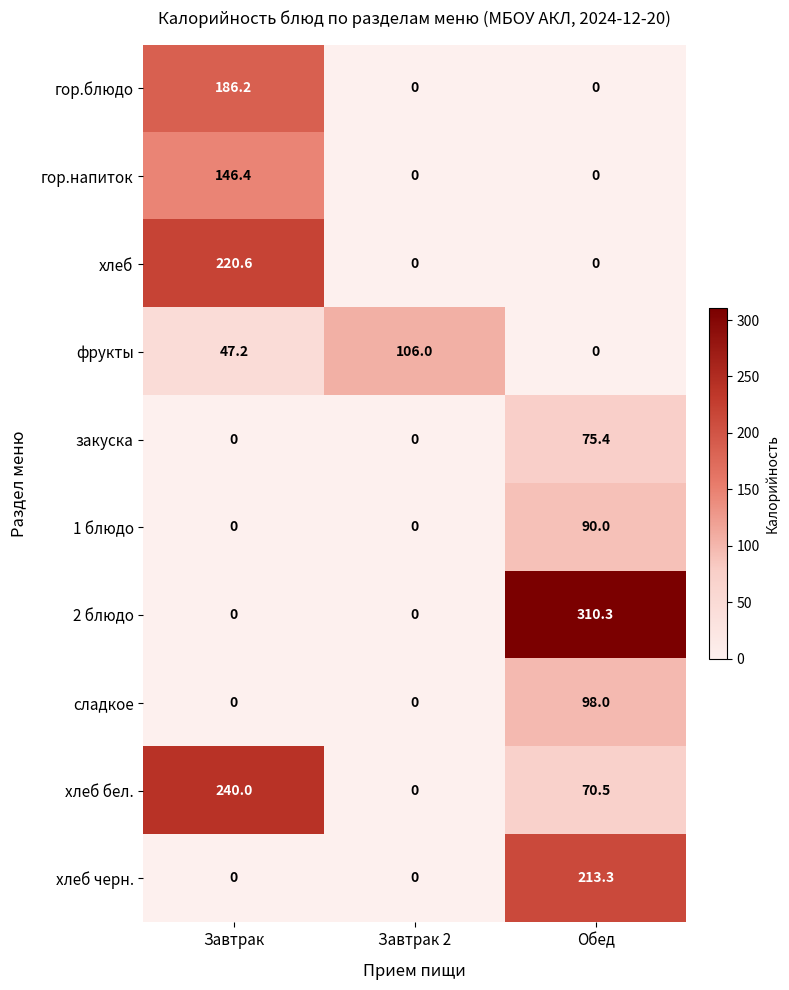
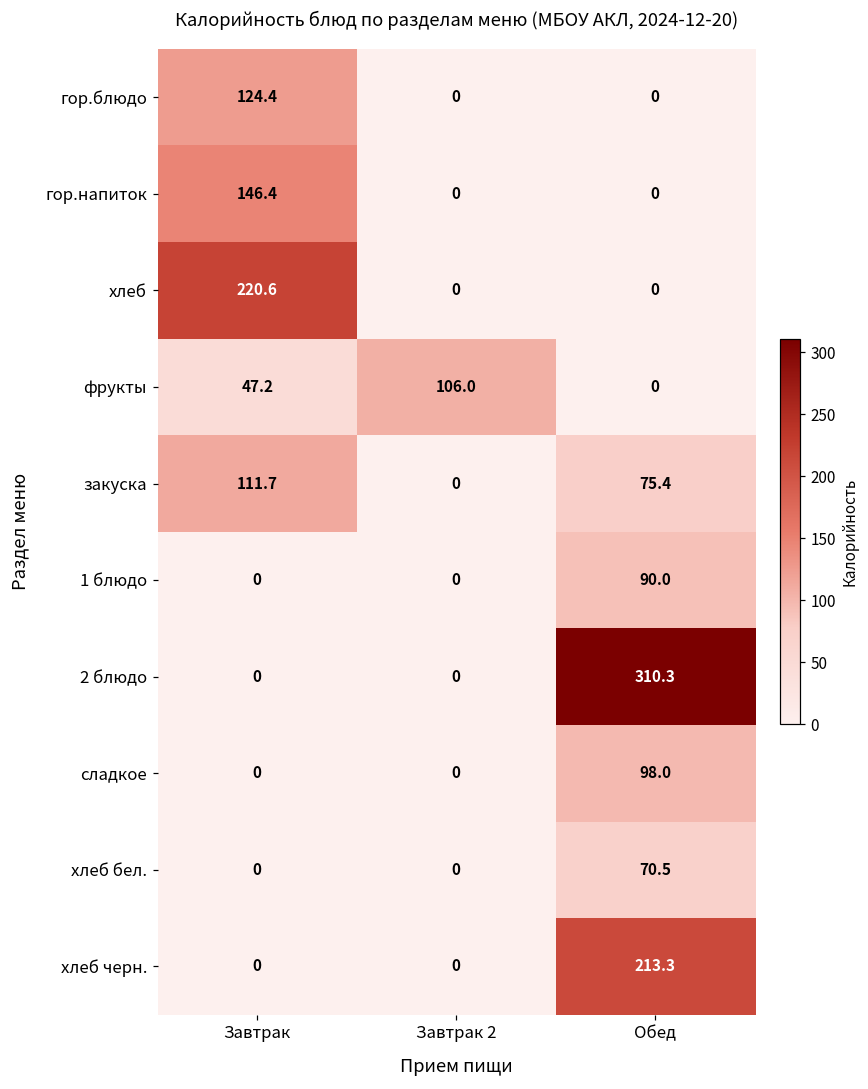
  {
    "гор.блюдо": {
-     "Завтрак": 186.2,
+     "Завтрак": 124.4,
      "Завтрак 2": 0,
      "Обед": 0
    },
    "гор.напиток": {
      "Завтрак": 146.4,
      "Завтрак 2": 0,
      "Обед": 0
    },
    "хлеб": {
      "Завтрак": 220.6,
      "Завтрак 2": 0,
      "Обед": 0
    },
    "фрукты": {
      "Завтрак": 47.2,
      "Завтрак 2": 106.0,
      "Обед": 0
    },
    "закуска": {
-     "Завтрак": 0,
+     "Завтрак": 111.7,
      "Завтрак 2": 0,
      "Обед": 75.4
    },
    "1 блюдо": {
      "Завтрак": 0,
      "Завтрак 2": 0,
      "Обед": 90.0
    },
    "2 блюдо": {
      "Завтрак": 0,
      "Завтрак 2": 0,
      "Обед": 310.3
    },
    "сладкое": {
      "Завтрак": 0,
      "Завтрак 2": 0,
      "Обед": 98.0
    },
    "хлеб бел.": {
-     "Завтрак": 240.0,
+     "Завтрак": 0,
      "Завтрак 2": 0,
      "Обед": 70.5
    },
    "хлеб черн.": {
      "Завтрак": 0,
      "Завтрак 2": 0,
      "Обед": 213.3
    }
  }
